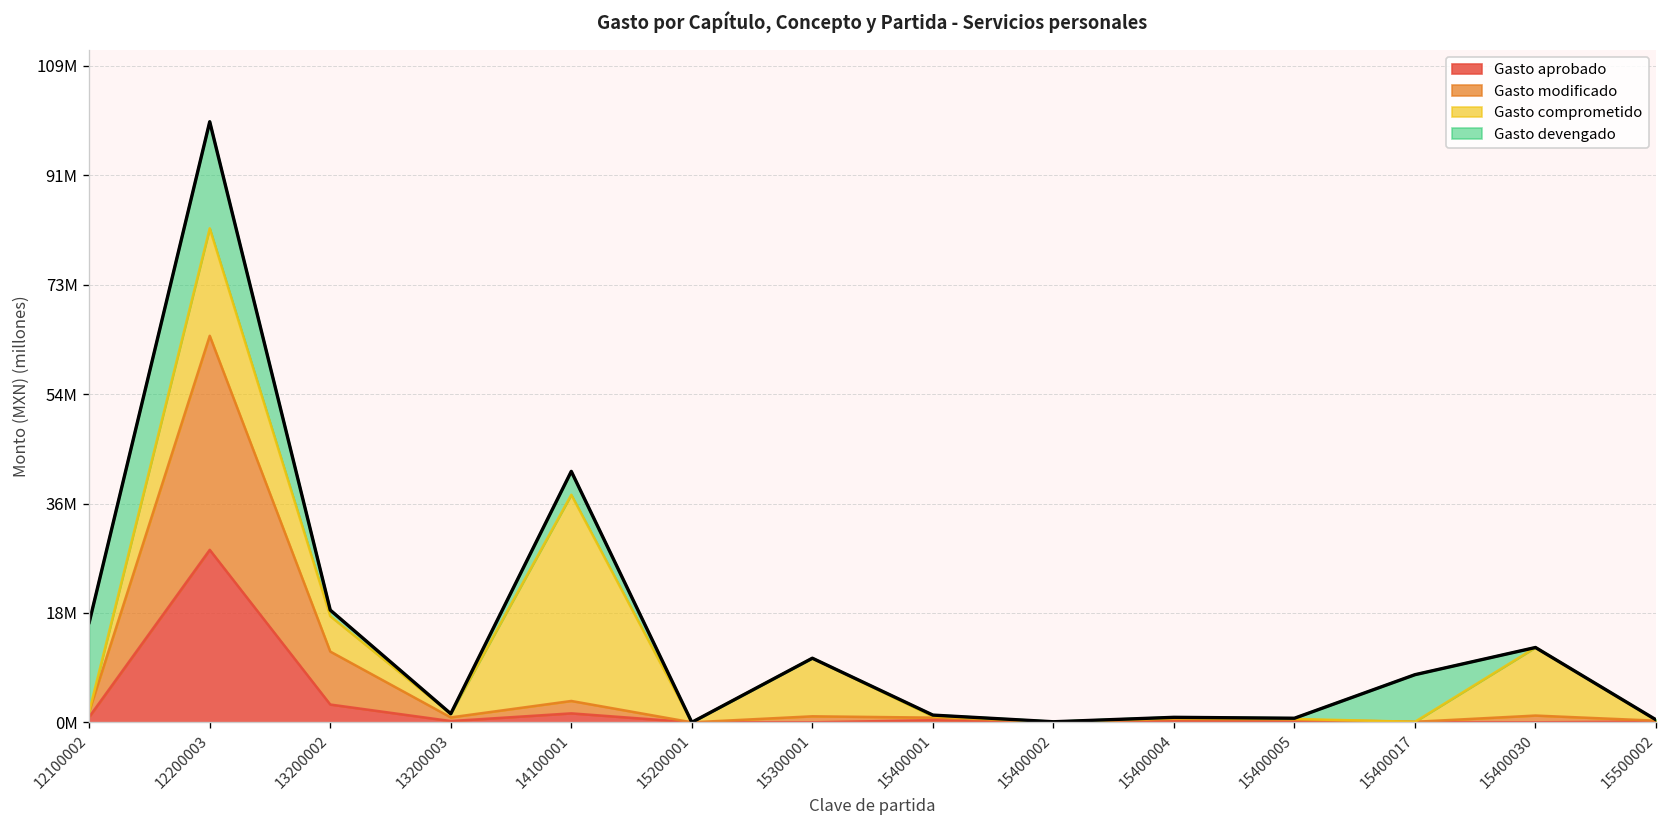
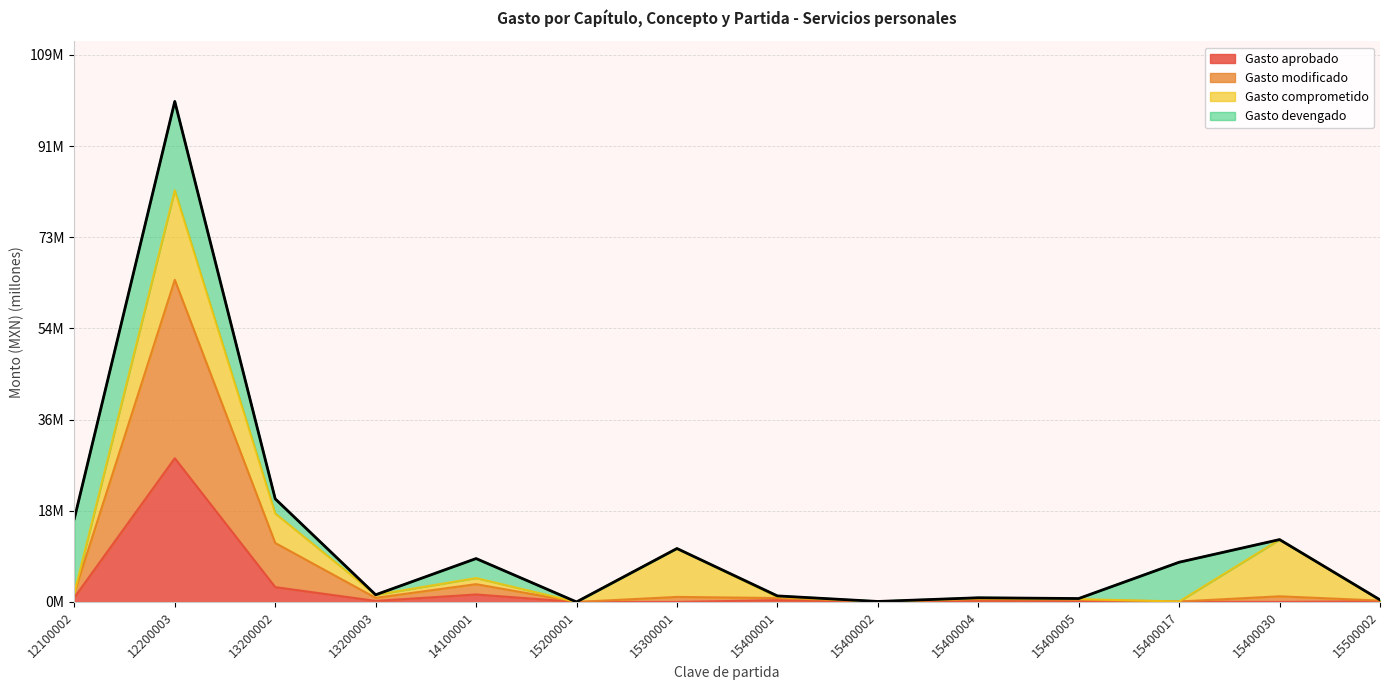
  {
    "Gasto comprometido": {
      "12200003": 18000000,
      "13200002": 6000000,
-     "14100001": 34000000
+     "14100001": 1000000
    },
    "Gasto devengado": {
      "12100002": 15000000,
      "12200003": 18000000,
-     "13200002": 1000000,
+     "13200002": 3000000,
      "14100001": 4000000,
      "15400017": 8000000
    }
  }
